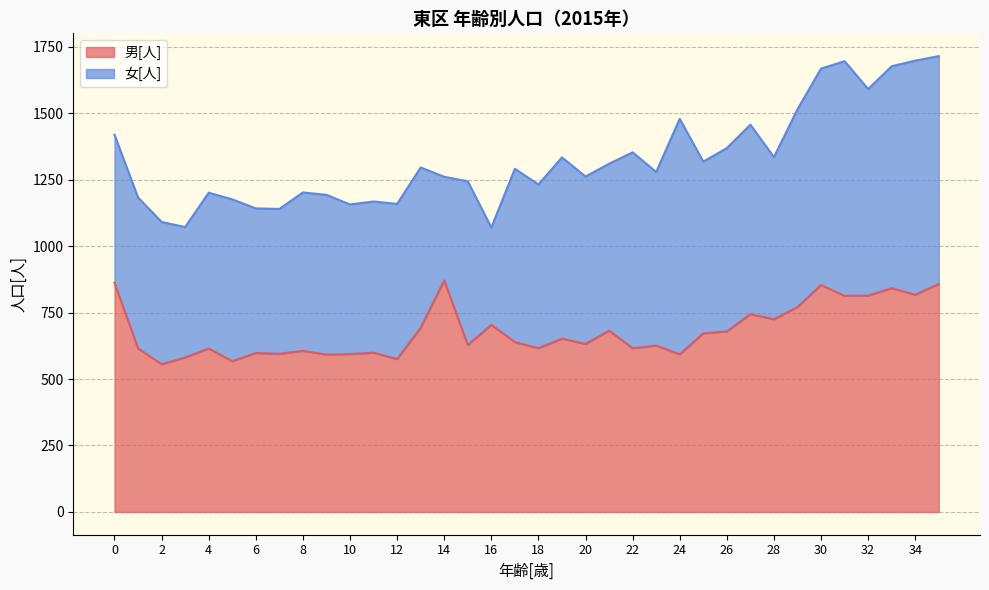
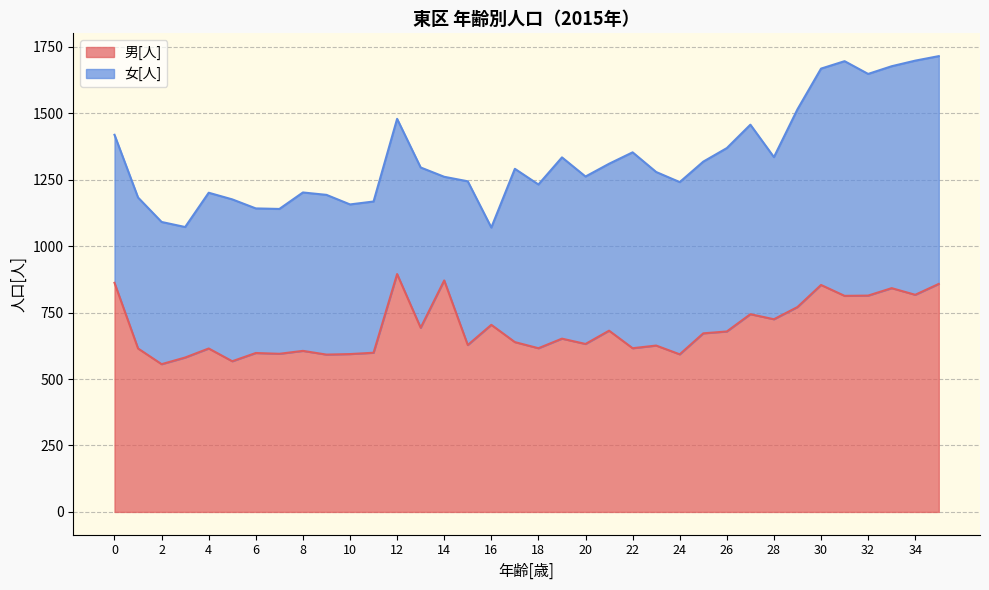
  {
    "男[人]": {
      "0": 860,
      "2": 560,
      "4": 620,
      "6": 600,
      "8": 610,
      "10": 590,
-     "12": 580,
+     "12": 900,
      "14": 870,
      "16": 700,
      "18": 620,
      "20": 630,
      "22": 620,
      "24": 590,
      "26": 680,
      "28": 730,
      "30": 850,
      "32": 810,
      "34": 820
    },
    "女[人]": {
      "0": 560,
      "2": 540,
      "4": 590,
      "6": 540,
      "8": 600,
      "10": 560,
      "12": 580,
      "14": 390,
      "16": 370,
      "18": 620,
      "20": 630,
      "22": 740,
-     "24": 890,
+     "24": 650,
      "26": 690,
      "28": 610,
      "30": 810,
-     "32": 780,
+     "32": 830,
      "34": 880
    }
  }
